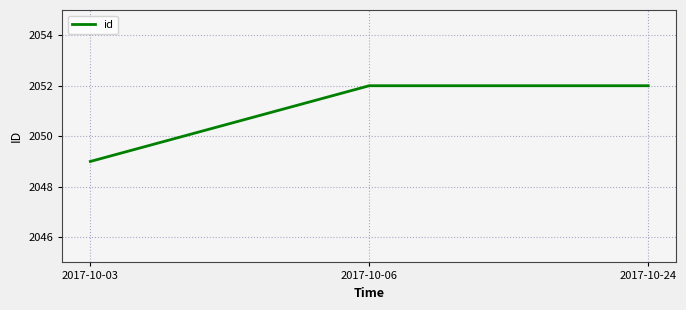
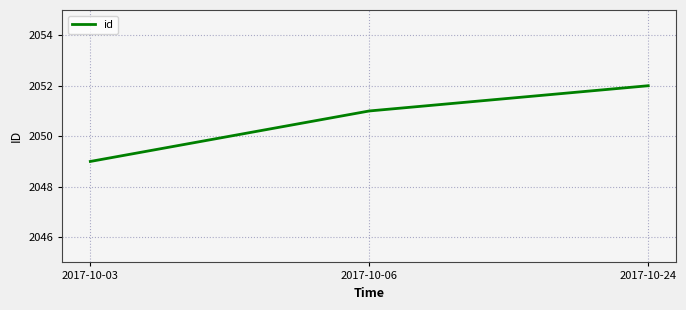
  {
    "2017-10-03": 2049,
-   "2017-10-06": 2052,
+   "2017-10-06": 2051,
    "2017-10-24": 2052
  }
